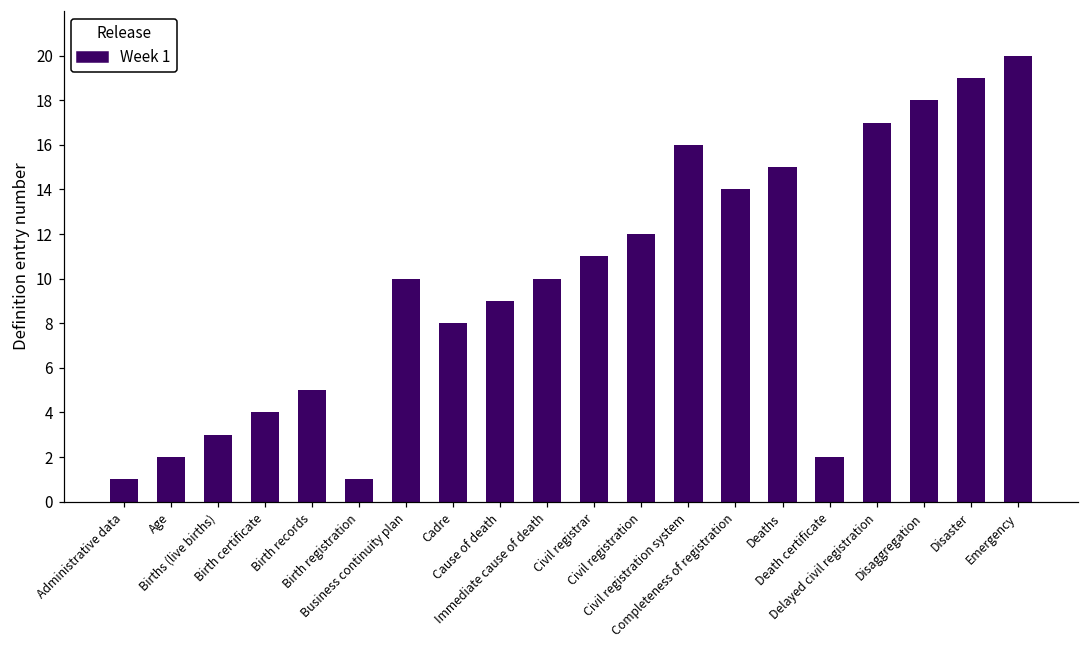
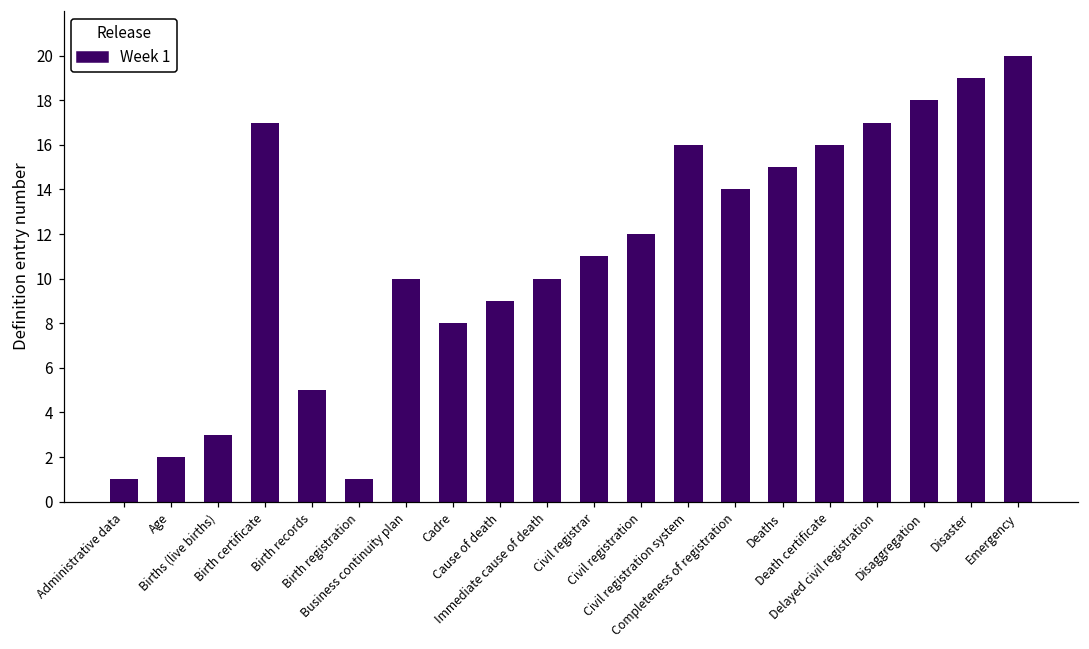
  {
    "Administrative data": 1,
    "Age": 2,
    "Births (live births)": 3,
-   "Birth certificate": 4,
+   "Birth certificate": 17,
    "Birth records": 5,
    "Birth registration": 1,
    "Business continuity plan": 10,
    "Cadre": 8,
    "Cause of death": 9,
    "Immediate cause of death": 10,
    "Civil registrar": 11,
    "Civil registration": 12,
    "Civil registration system": 16,
    "Completeness of registration": 14,
    "Deaths": 15,
-   "Death certificate": 2,
+   "Death certificate": 16,
    "Delayed civil registration": 17,
    "Disaggregation": 18,
    "Disaster": 19,
    "Emergency": 20
  }
